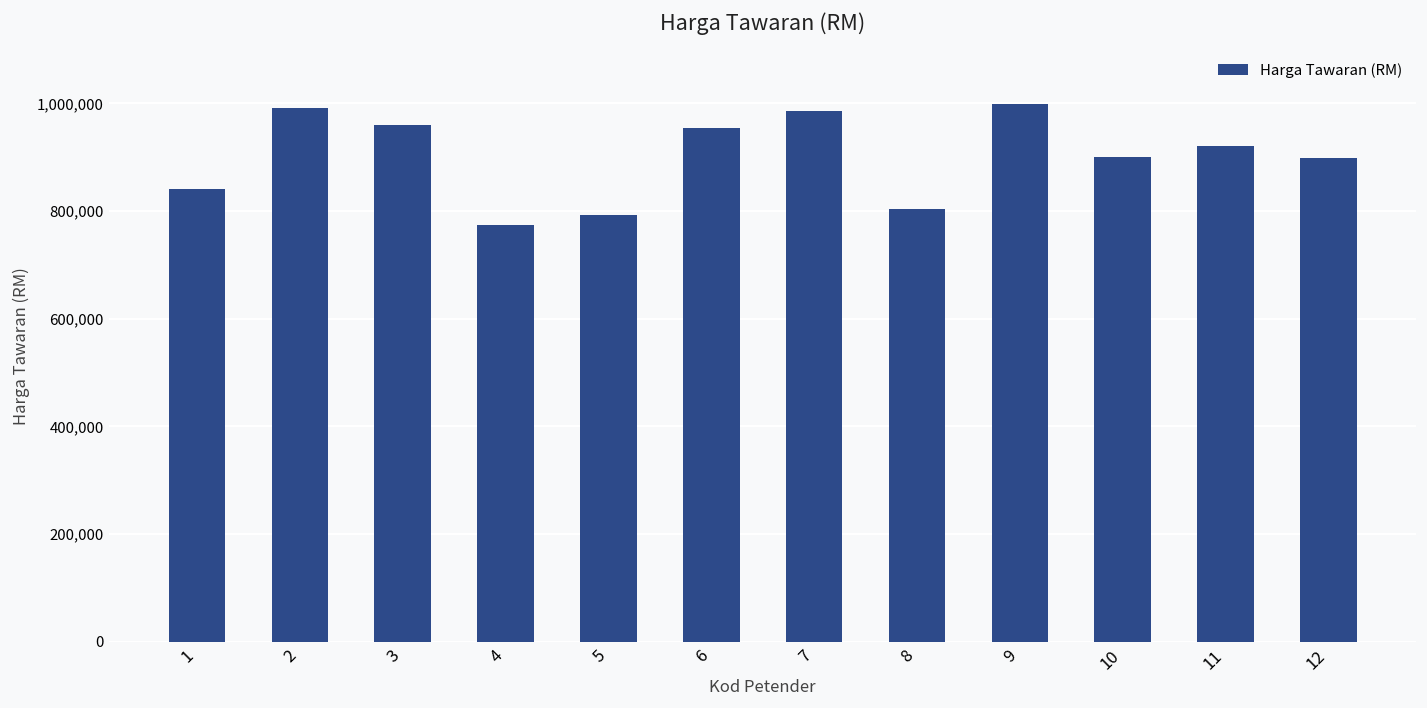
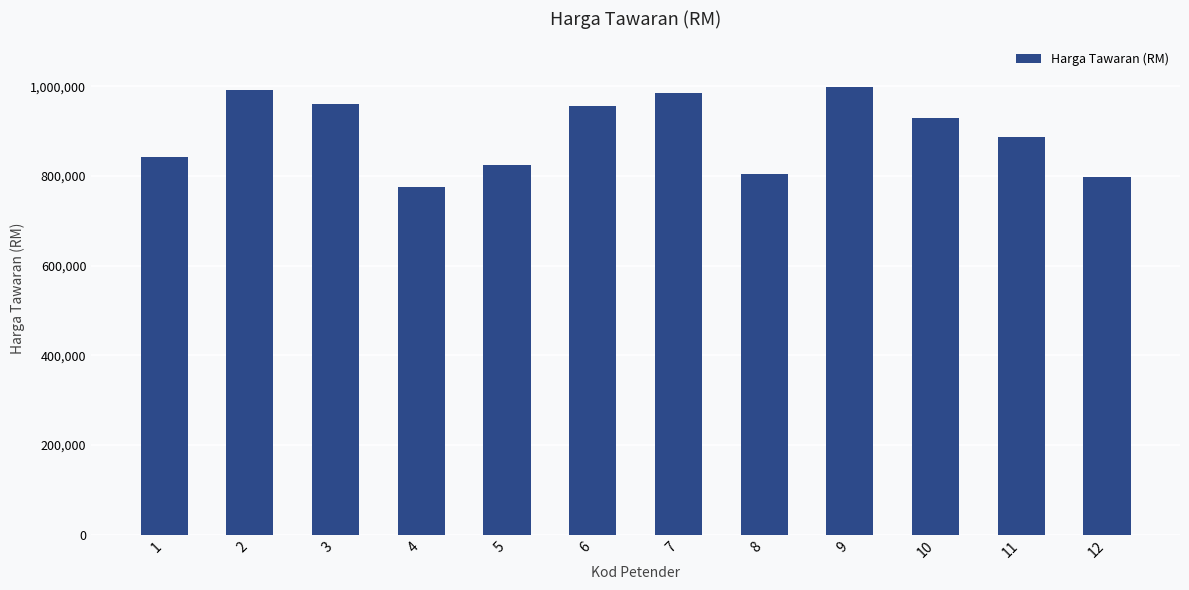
  {
    "1": "840,000",
    "2": "990,000",
    "3": "960,000",
    "4": "770,000",
-   "5": "790,000",
+   "5": "820,000",
    "6": "950,000",
    "7": "990,000",
    "8": "800,000",
    "9": "1,000,000",
-   "10": "900,000",
-   "11": "920,000",
-   "12": "900,000"
+   "10": "930,000",
+   "11": "890,000",
+   "12": "800,000"
  }
